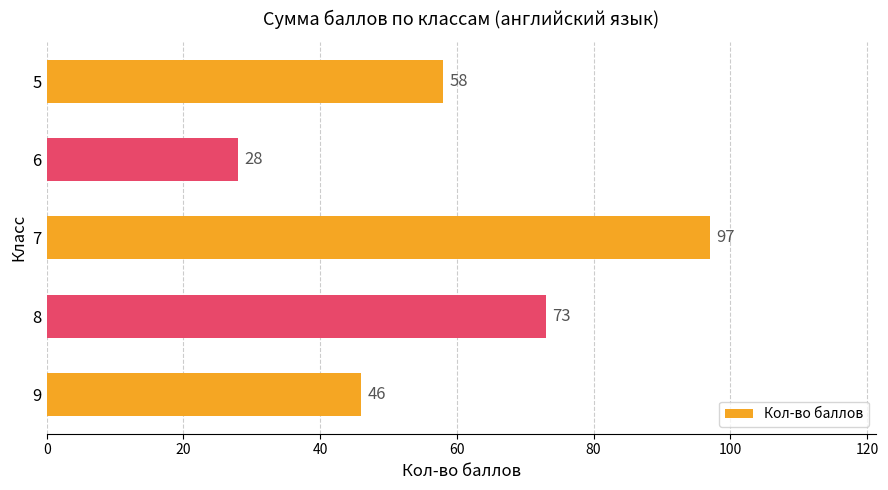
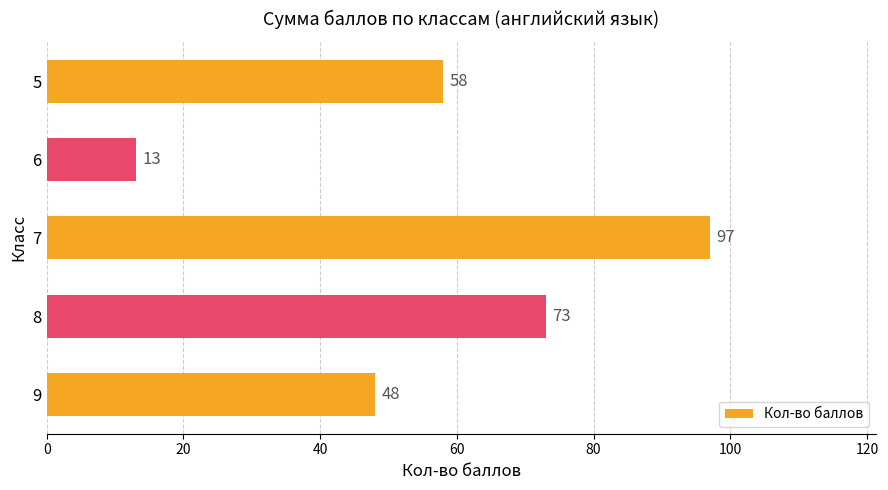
  {
    "5": 58,
-   "6": 28,
+   "6": 13,
    "7": 97,
    "8": 73,
-   "9": 46
+   "9": 48
  }
